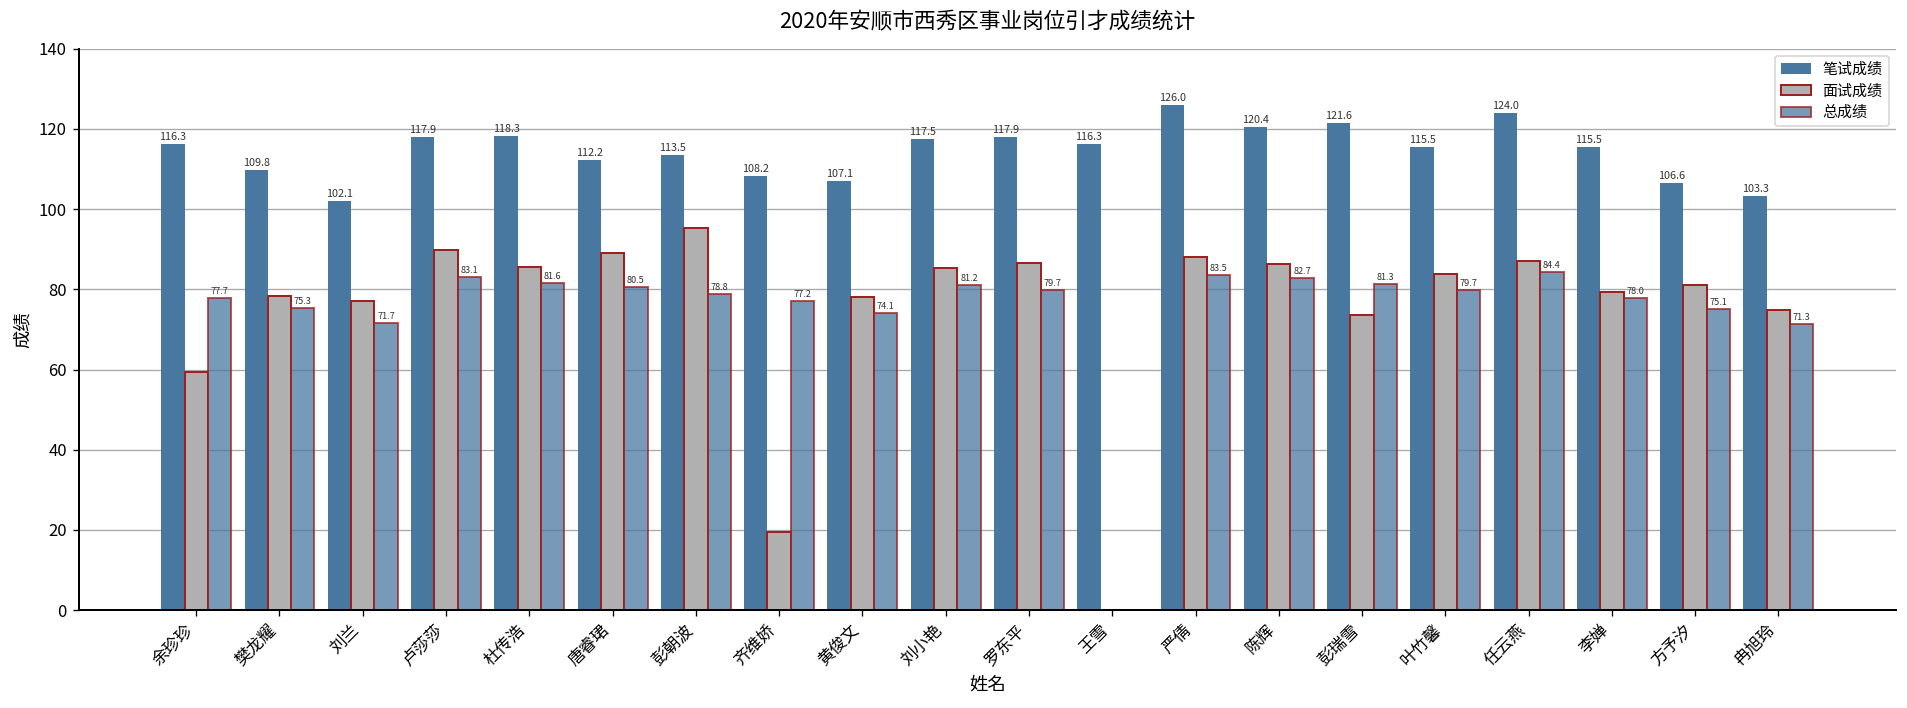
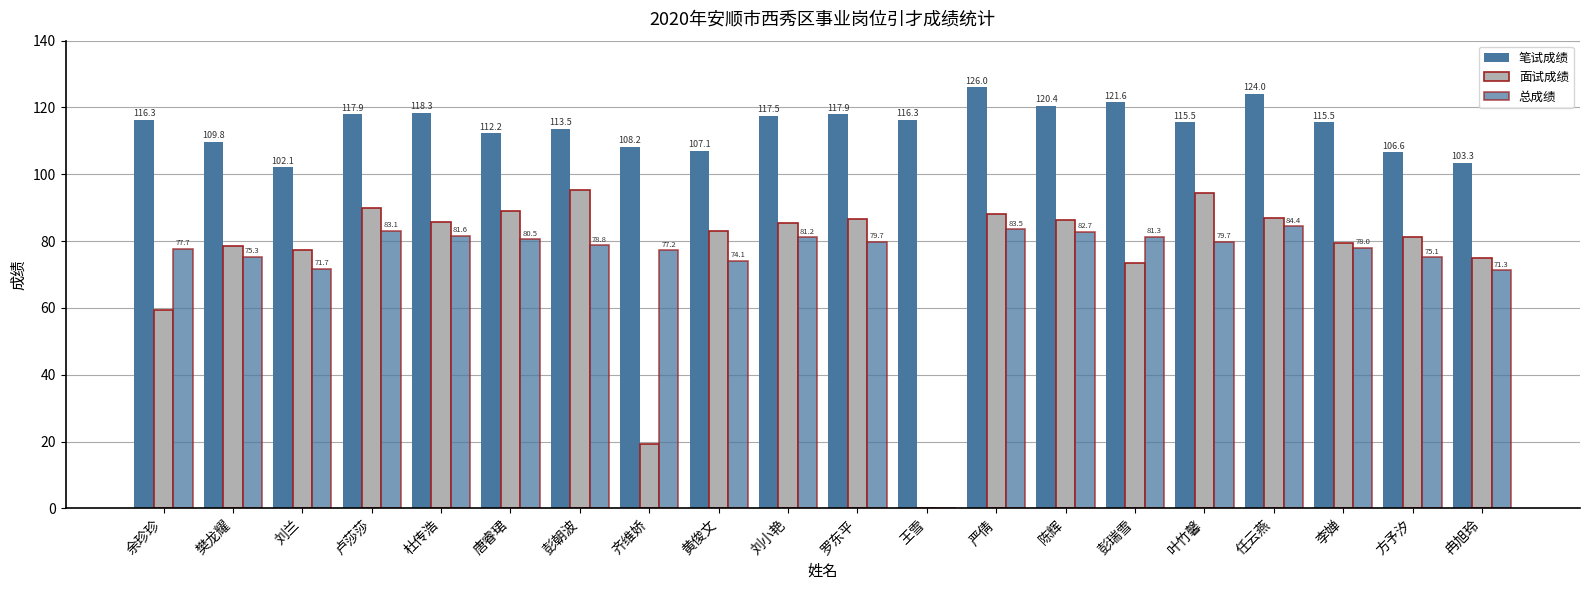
  {
    "面试成绩": {
      "余珍珍": 59,
      "樊龙耀": 78,
      "刘兰": 77,
      "卢莎莎": 90,
      "杜传浩": 86,
      "唐睿珺": 89,
      "彭朝波": 95,
      "齐维娇": 19,
-     "黄俊文": 78,
+     "黄俊文": 83,
      "刘小艳": 85,
      "罗东平": 87,
      "王雪": 0,
      "严倩": 88,
      "陈辉": 86,
      "彭瑞雪": 74,
-     "叶竹馨": 84,
+     "叶竹馨": 94,
      "任云燕": 87,
      "李婵": 79,
      "方予汐": 81,
      "冉旭玲": 75
    }
  }
